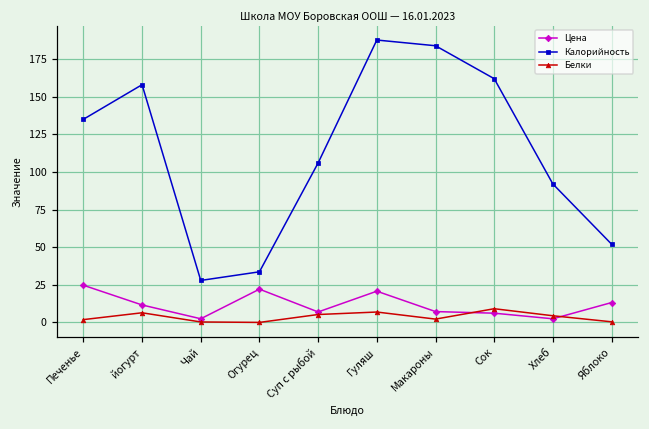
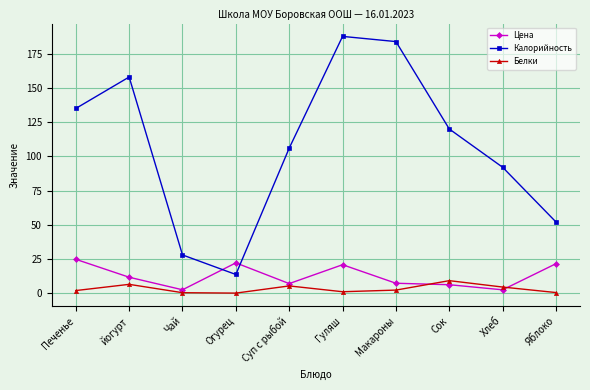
  {
    "Цена": {
      "Печенье": 25,
      "йогурт": 12,
      "Чай": 2,
      "Огурец": 22,
      "Гуляш": 21,
      "Макароны": 7,
      "Сок": 6,
      "Хлеб": 2,
-     "Яблоко": 13
+     "Яблоко": 22
    },
    "Калорийность": {
      "Печенье": 135,
      "йогурт": 158,
      "Чай": 28,
-     "Огурец": 34,
+     "Огурец": 14,
      "Суп с рыбой": 106,
      "Гуляш": 188,
      "Макароны": 184,
-     "Сок": 162,
+     "Сок": 120,
      "Хлеб": 92,
      "Яблоко": 52
    },
    "Белки": {
      "Печенье": 2,
      "йогурт": 6,
      "Чай": 0,
      "Огурец": 0,
-     "Гуляш": 7,
+     "Гуляш": 1,
      "Макароны": 2,
      "Сок": 9,
      "Хлеб": 4,
      "Яблоко": 0
    }
  }
